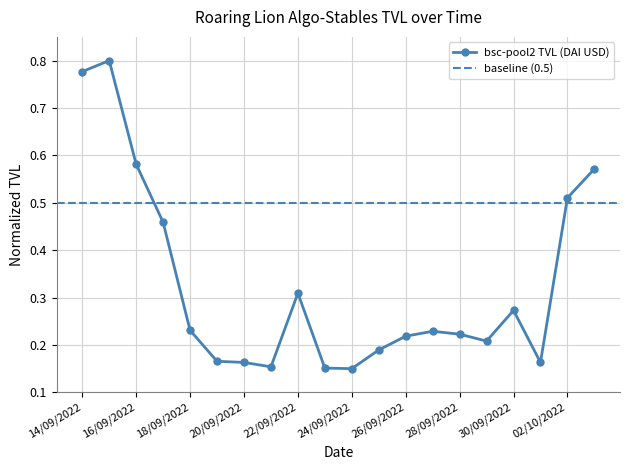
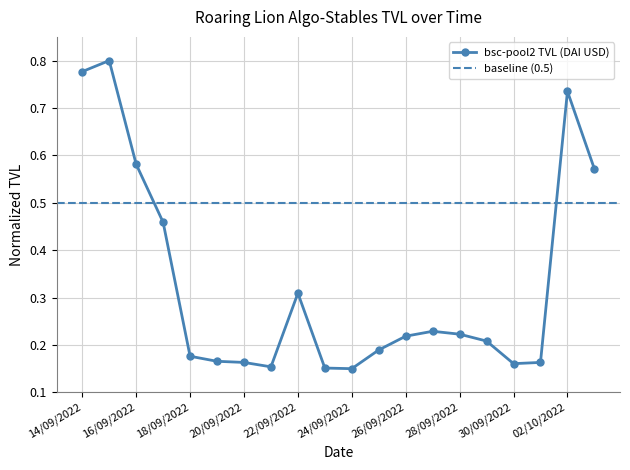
  {
    "14/09/2022": 0.78,
    "16/09/2022": 0.58,
-   "18/09/2022": 0.23,
+   "18/09/2022": 0.18,
    "20/09/2022": 0.16,
    "22/09/2022": 0.31,
    "24/09/2022": 0.15,
    "26/09/2022": 0.22,
    "28/09/2022": 0.22,
-   "30/09/2022": 0.27,
-   "02/10/2022": 0.51
+   "30/09/2022": 0.16,
+   "02/10/2022": 0.74
  }
